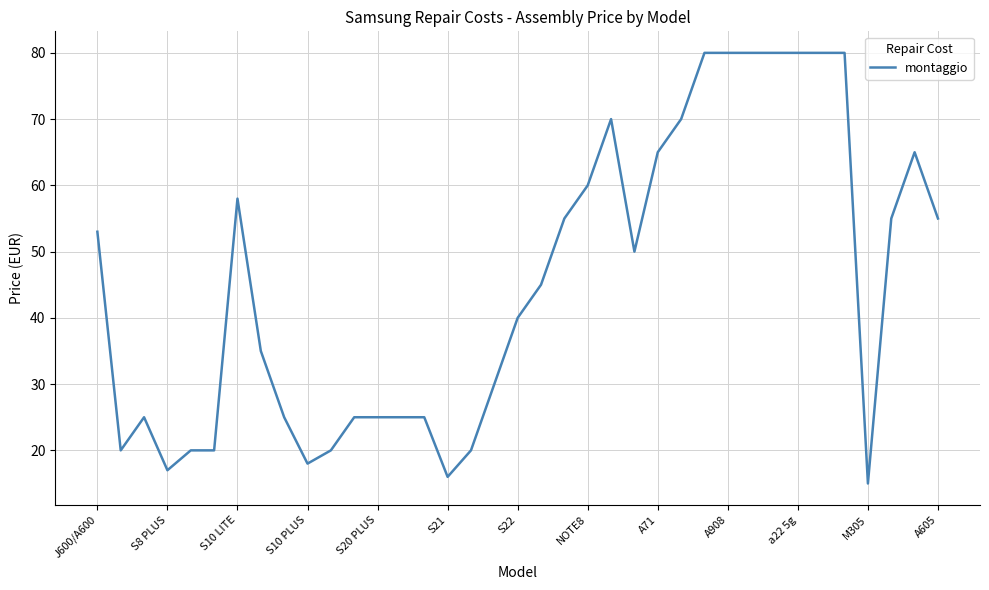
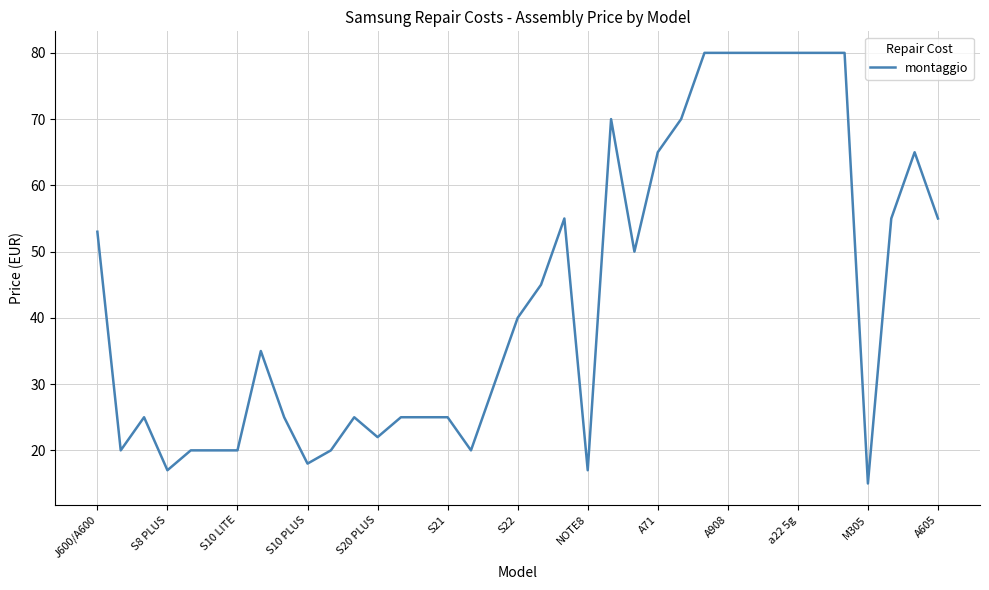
  {
    "J600/A600": 53,
    "S8 PLUS": 17,
-   "S10 LITE": 58,
+   "S10 LITE": 20,
    "S10 PLUS": 18,
-   "S20 PLUS": 25,
-   "S21": 16,
+   "S20 PLUS": 22,
+   "S21": 25,
    "S22": 40,
-   "NOTE8": 60,
+   "NOTE8": 17,
    "A71": 65,
    "A908": 80,
    "a22 5g": 80,
    "M305": 15,
    "A605": 55
  }
